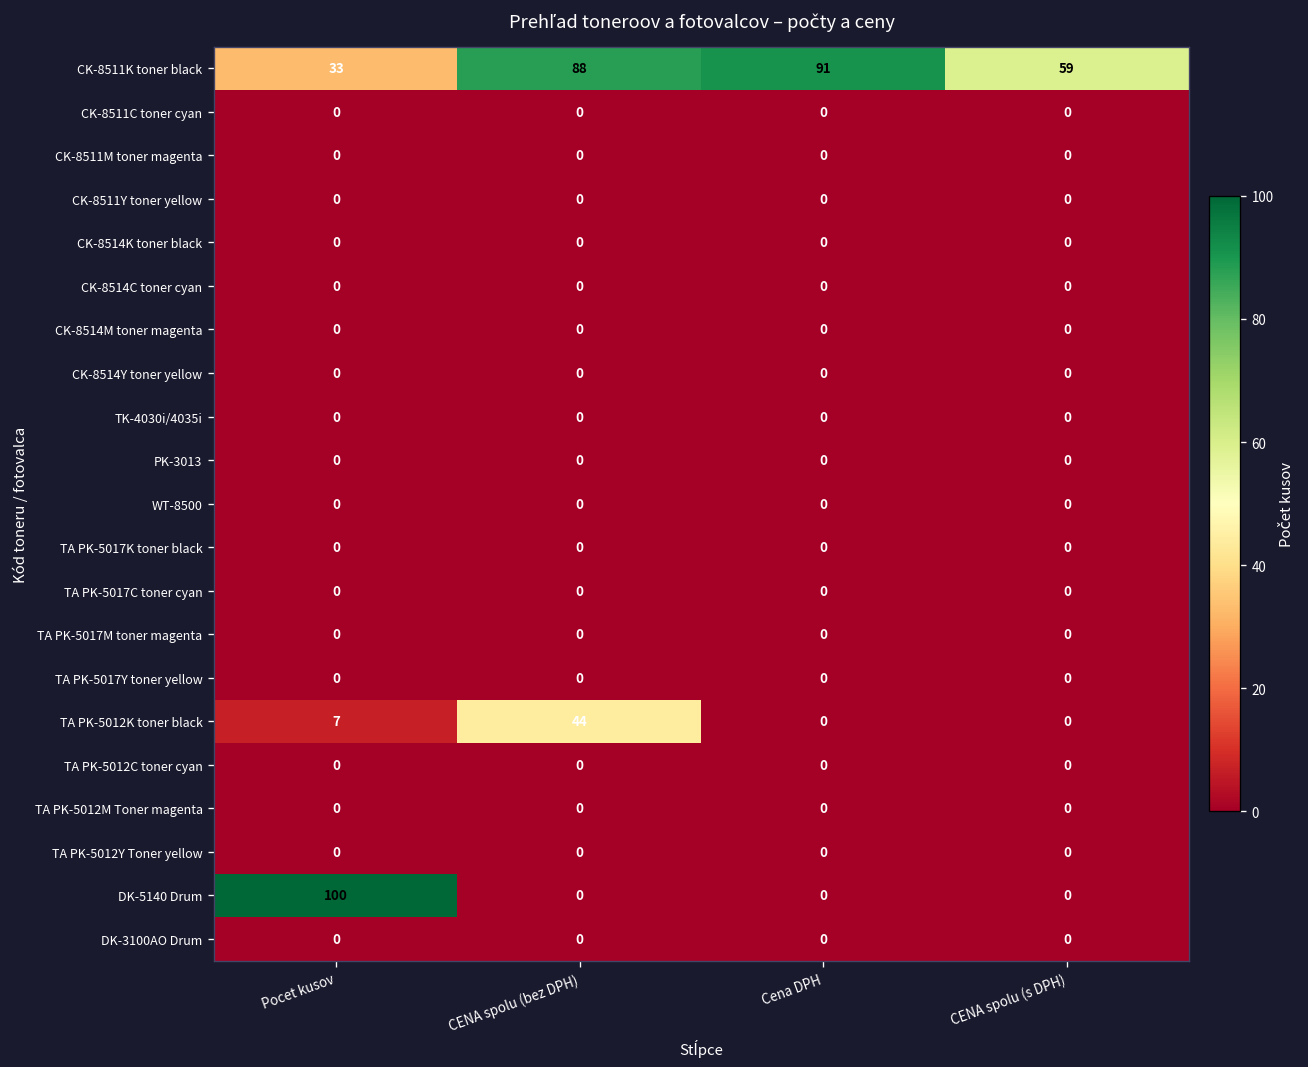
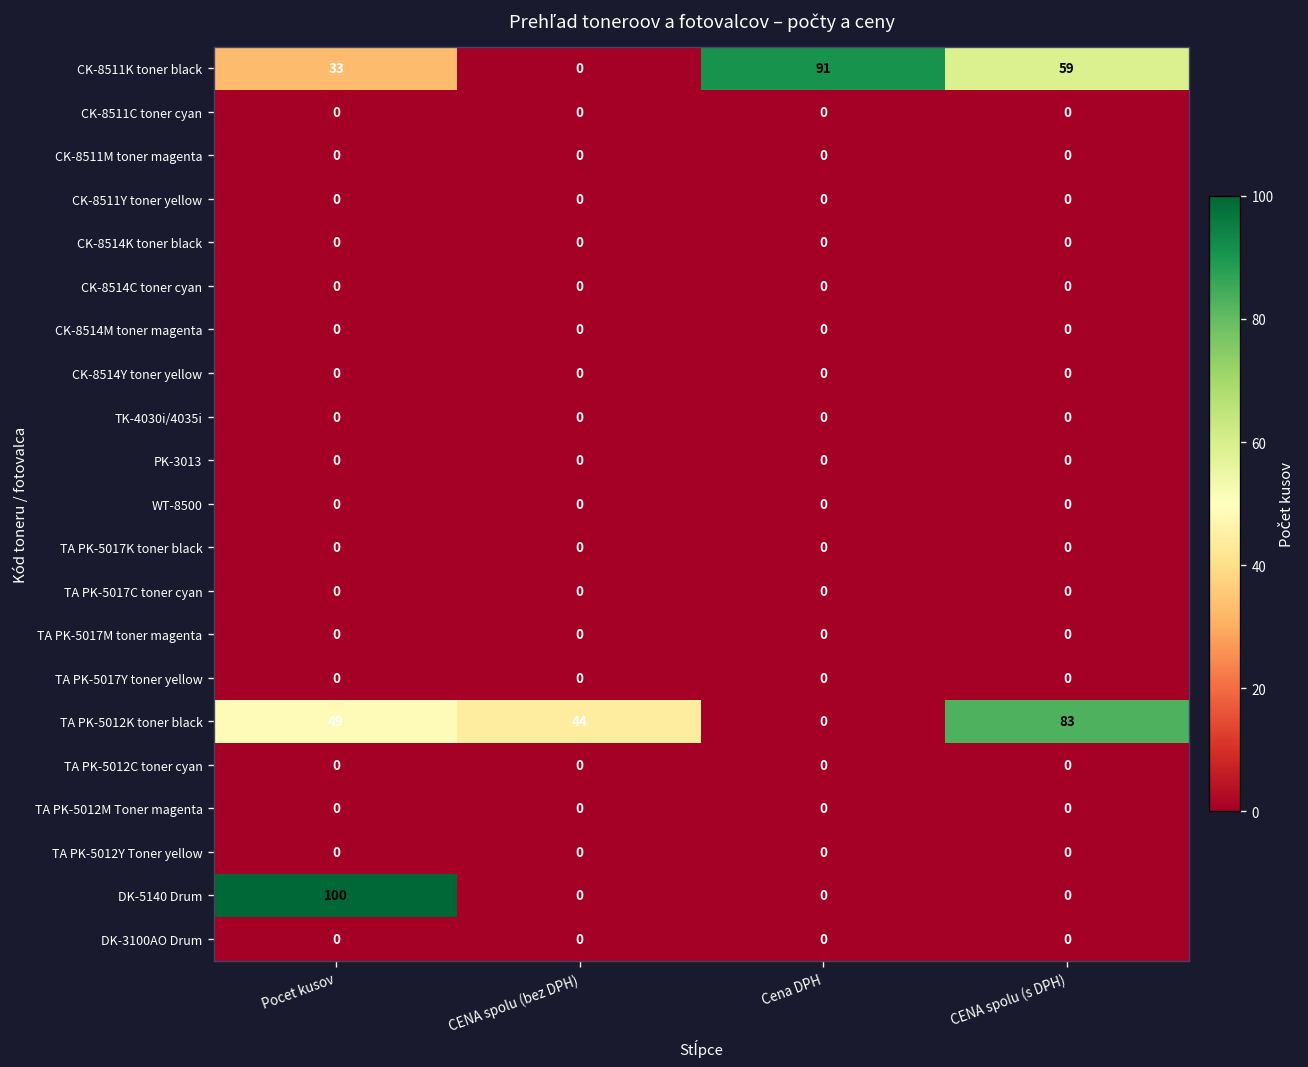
  {
    "CK-8511K toner black": {
      "Pocet kusov": 33,
-     "CENA spolu (bez DPH)": 88,
+     "CENA spolu (bez DPH)": 0,
      "Cena DPH": 91,
      "CENA spolu (s DPH)": 59
    },
    "CK-8511C toner cyan": {
      "Pocet kusov": 0,
      "CENA spolu (bez DPH)": 0,
      "Cena DPH": 0,
      "CENA spolu (s DPH)": 0
    },
    "CK-8511M toner magenta": {
      "Pocet kusov": 0,
      "CENA spolu (bez DPH)": 0,
      "Cena DPH": 0,
      "CENA spolu (s DPH)": 0
    },
    "CK-8511Y toner yellow": {
      "Pocet kusov": 0,
      "CENA spolu (bez DPH)": 0,
      "Cena DPH": 0,
      "CENA spolu (s DPH)": 0
    },
    "CK-8514K toner black": {
      "Pocet kusov": 0,
      "CENA spolu (bez DPH)": 0,
      "Cena DPH": 0,
      "CENA spolu (s DPH)": 0
    },
    "CK-8514C toner cyan": {
      "Pocet kusov": 0,
      "CENA spolu (bez DPH)": 0,
      "Cena DPH": 0,
      "CENA spolu (s DPH)": 0
    },
    "CK-8514M toner magenta": {
      "Pocet kusov": 0,
      "CENA spolu (bez DPH)": 0,
      "Cena DPH": 0,
      "CENA spolu (s DPH)": 0
    },
    "CK-8514Y toner yellow": {
      "Pocet kusov": 0,
      "CENA spolu (bez DPH)": 0,
      "Cena DPH": 0,
      "CENA spolu (s DPH)": 0
    },
    "TK-4030i/4035i": {
      "Pocet kusov": 0,
      "CENA spolu (bez DPH)": 0,
      "Cena DPH": 0,
      "CENA spolu (s DPH)": 0
    },
    "PK-3013": {
      "Pocet kusov": 0,
      "CENA spolu (bez DPH)": 0,
      "Cena DPH": 0,
      "CENA spolu (s DPH)": 0
    },
    "WT-8500": {
      "Pocet kusov": 0,
      "CENA spolu (bez DPH)": 0,
      "Cena DPH": 0,
      "CENA spolu (s DPH)": 0
    },
    "TA PK-5017K toner black": {
      "Pocet kusov": 0,
      "CENA spolu (bez DPH)": 0,
      "Cena DPH": 0,
      "CENA spolu (s DPH)": 0
    },
    "TA PK-5017C toner cyan": {
      "Pocet kusov": 0,
      "CENA spolu (bez DPH)": 0,
      "Cena DPH": 0,
      "CENA spolu (s DPH)": 0
    },
    "TA PK-5017M toner magenta": {
      "Pocet kusov": 0,
      "CENA spolu (bez DPH)": 0,
      "Cena DPH": 0,
      "CENA spolu (s DPH)": 0
    },
    "TA PK-5017Y toner yellow": {
      "Pocet kusov": 0,
      "CENA spolu (bez DPH)": 0,
      "Cena DPH": 0,
      "CENA spolu (s DPH)": 0
    },
    "TA PK-5012K toner black": {
-     "Pocet kusov": 7,
+     "Pocet kusov": 49,
      "CENA spolu (bez DPH)": 44,
      "Cena DPH": 0,
-     "CENA spolu (s DPH)": 0
+     "CENA spolu (s DPH)": 83
    },
    "TA PK-5012C toner cyan": {
      "Pocet kusov": 0,
      "CENA spolu (bez DPH)": 0,
      "Cena DPH": 0,
      "CENA spolu (s DPH)": 0
    },
    "TA PK-5012M Toner magenta": {
      "Pocet kusov": 0,
      "CENA spolu (bez DPH)": 0,
      "Cena DPH": 0,
      "CENA spolu (s DPH)": 0
    },
    "TA PK-5012Y Toner yellow": {
      "Pocet kusov": 0,
      "CENA spolu (bez DPH)": 0,
      "Cena DPH": 0,
      "CENA spolu (s DPH)": 0
    },
    "DK-5140 Drum": {
      "Pocet kusov": 100,
      "CENA spolu (bez DPH)": 0,
      "Cena DPH": 0,
      "CENA spolu (s DPH)": 0
    },
    "DK-3100AO Drum": {
      "Pocet kusov": 0,
      "CENA spolu (bez DPH)": 0,
      "Cena DPH": 0,
      "CENA spolu (s DPH)": 0
    }
  }
